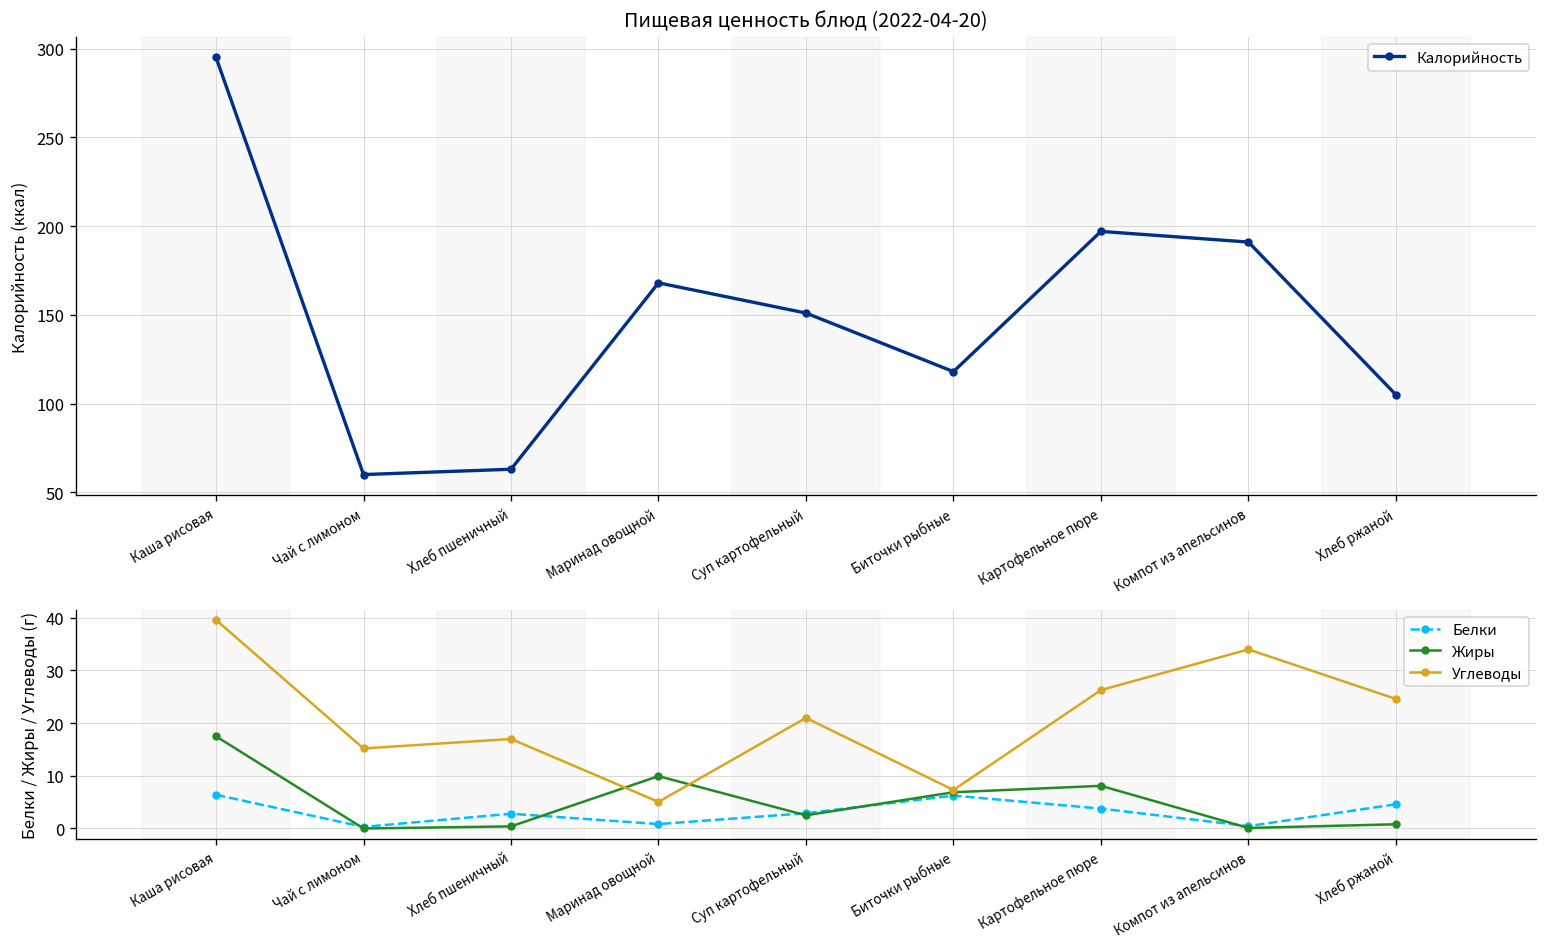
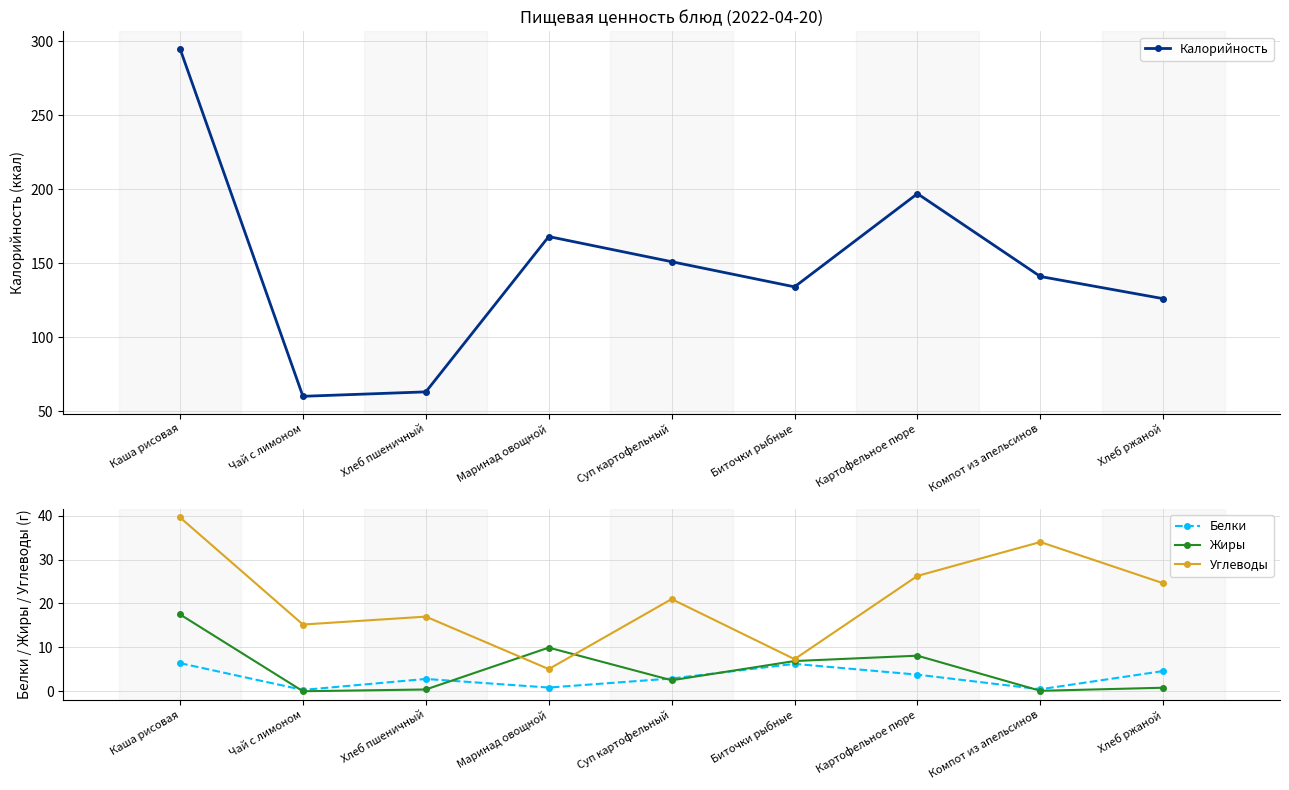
  {
    "Пищевая ценность блюд (2022-04-20)": {
      "Каша рисовая": 295,
      "Чай с лимоном": 60,
      "Хлеб пшеничный": 63,
      "Маринад овощной": 168,
      "Суп картофельный": 151,
-     "Биточки рыбные": 118,
+     "Биточки рыбные": 134,
      "Картофельное пюре": 197,
-     "Компот из апельсинов": 191,
-     "Хлеб ржаной": 105
+     "Компот из апельсинов": 141,
+     "Хлеб ржаной": 126
    }
  }
